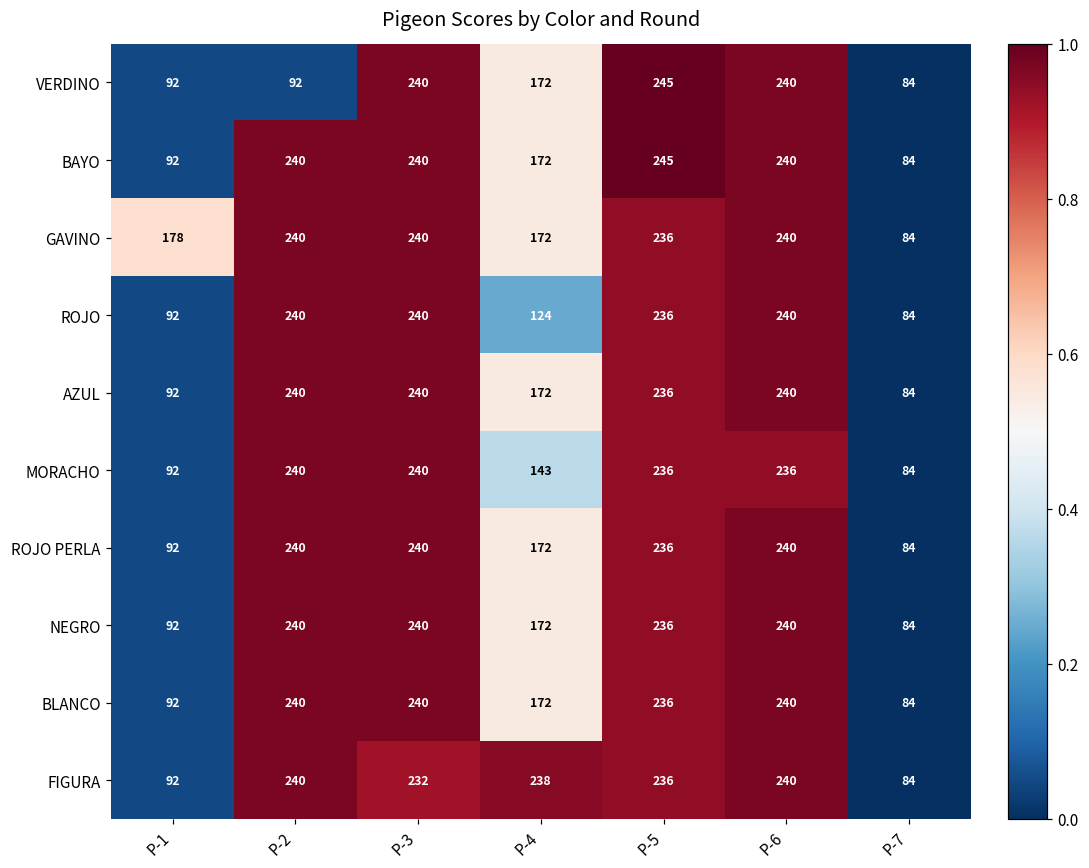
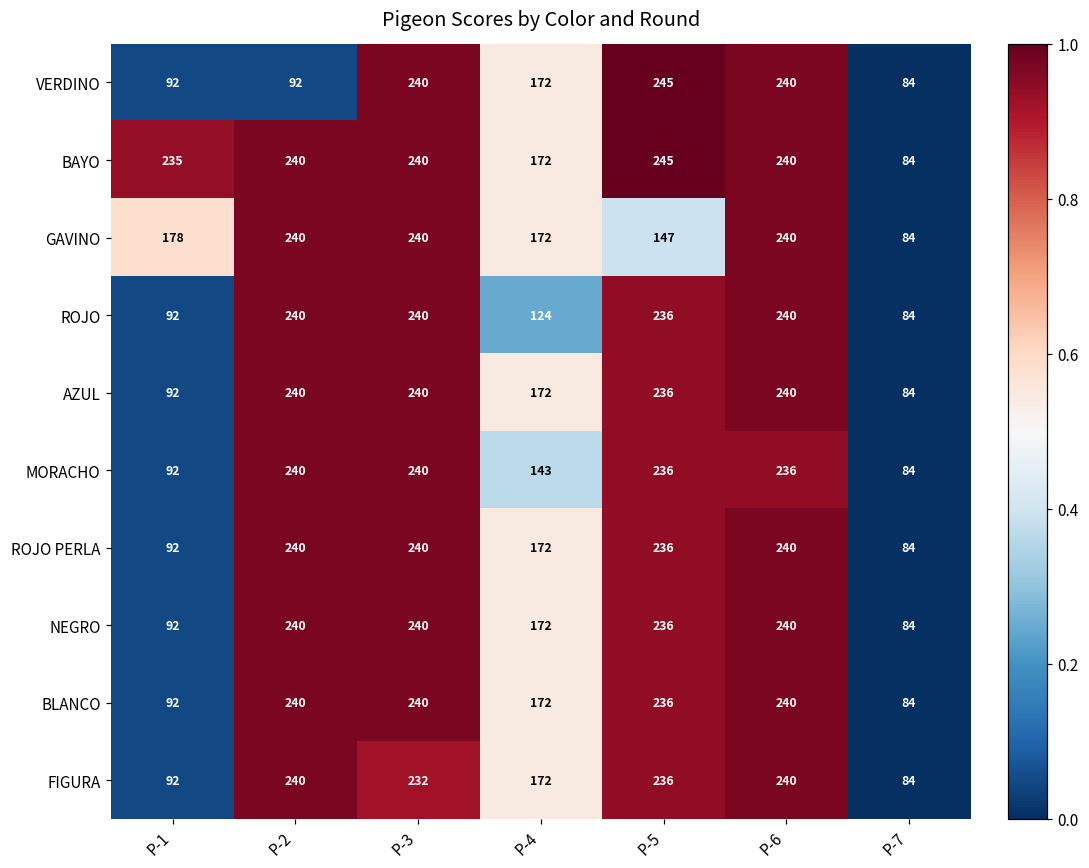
  {
    "VERDINO": {
      "P-1": 92,
      "P-2": 92,
      "P-3": 240,
      "P-4": 172,
      "P-5": 245,
      "P-6": 240,
      "P-7": 84
    },
    "BAYO": {
-     "P-1": 92,
+     "P-1": 235,
      "P-2": 240,
      "P-3": 240,
      "P-4": 172,
      "P-5": 245,
      "P-6": 240,
      "P-7": 84
    },
    "GAVINO": {
      "P-1": 178,
      "P-2": 240,
      "P-3": 240,
      "P-4": 172,
-     "P-5": 236,
+     "P-5": 147,
      "P-6": 240,
      "P-7": 84
    },
    "ROJO": {
      "P-1": 92,
      "P-2": 240,
      "P-3": 240,
      "P-4": 124,
      "P-5": 236,
      "P-6": 240,
      "P-7": 84
    },
    "AZUL": {
      "P-1": 92,
      "P-2": 240,
      "P-3": 240,
      "P-4": 172,
      "P-5": 236,
      "P-6": 240,
      "P-7": 84
    },
    "MORACHO": {
      "P-1": 92,
      "P-2": 240,
      "P-3": 240,
      "P-4": 143,
      "P-5": 236,
      "P-6": 236,
      "P-7": 84
    },
    "ROJO PERLA": {
      "P-1": 92,
      "P-2": 240,
      "P-3": 240,
      "P-4": 172,
      "P-5": 236,
      "P-6": 240,
      "P-7": 84
    },
    "NEGRO": {
      "P-1": 92,
      "P-2": 240,
      "P-3": 240,
      "P-4": 172,
      "P-5": 236,
      "P-6": 240,
      "P-7": 84
    },
    "BLANCO": {
      "P-1": 92,
      "P-2": 240,
      "P-3": 240,
      "P-4": 172,
      "P-5": 236,
      "P-6": 240,
      "P-7": 84
    },
    "FIGURA": {
      "P-1": 92,
      "P-2": 240,
      "P-3": 232,
-     "P-4": 238,
+     "P-4": 172,
      "P-5": 236,
      "P-6": 240,
      "P-7": 84
    }
  }
